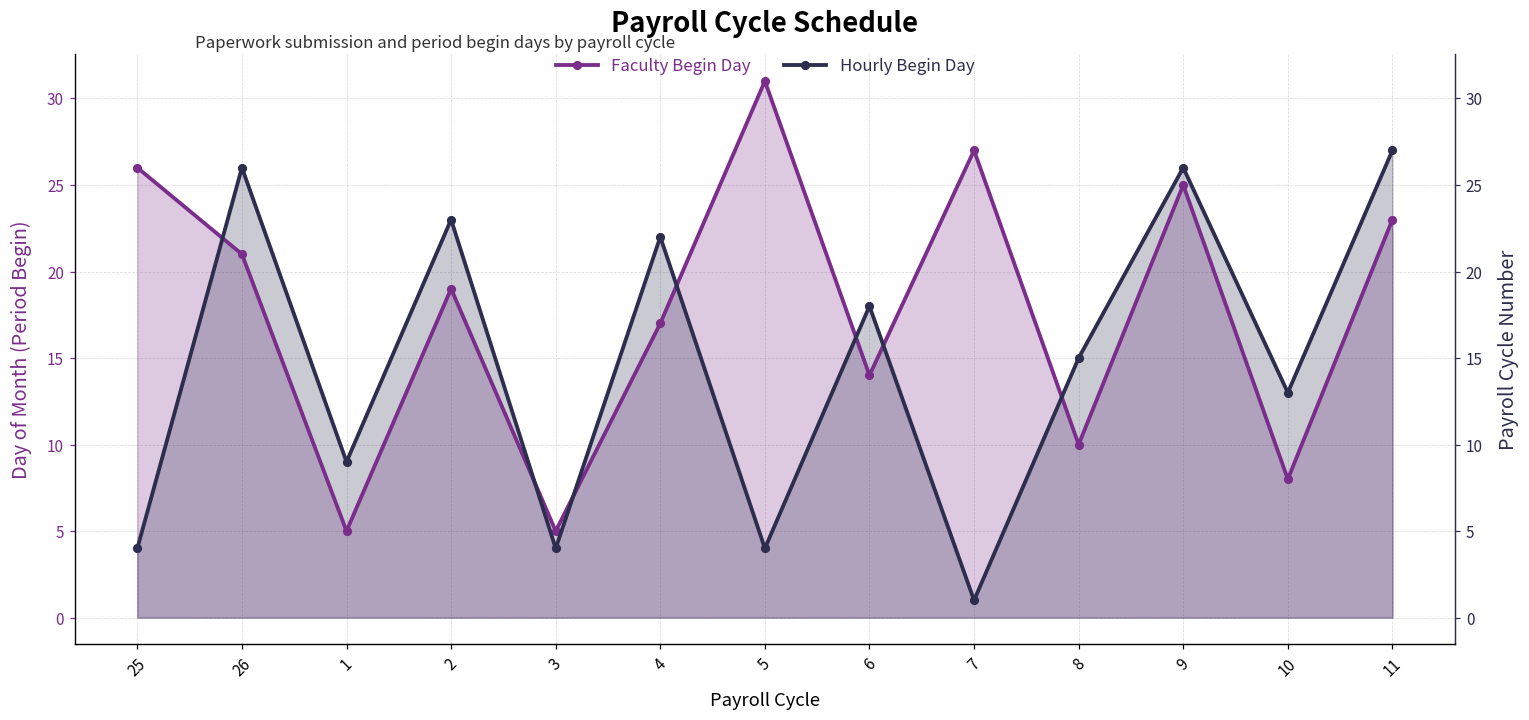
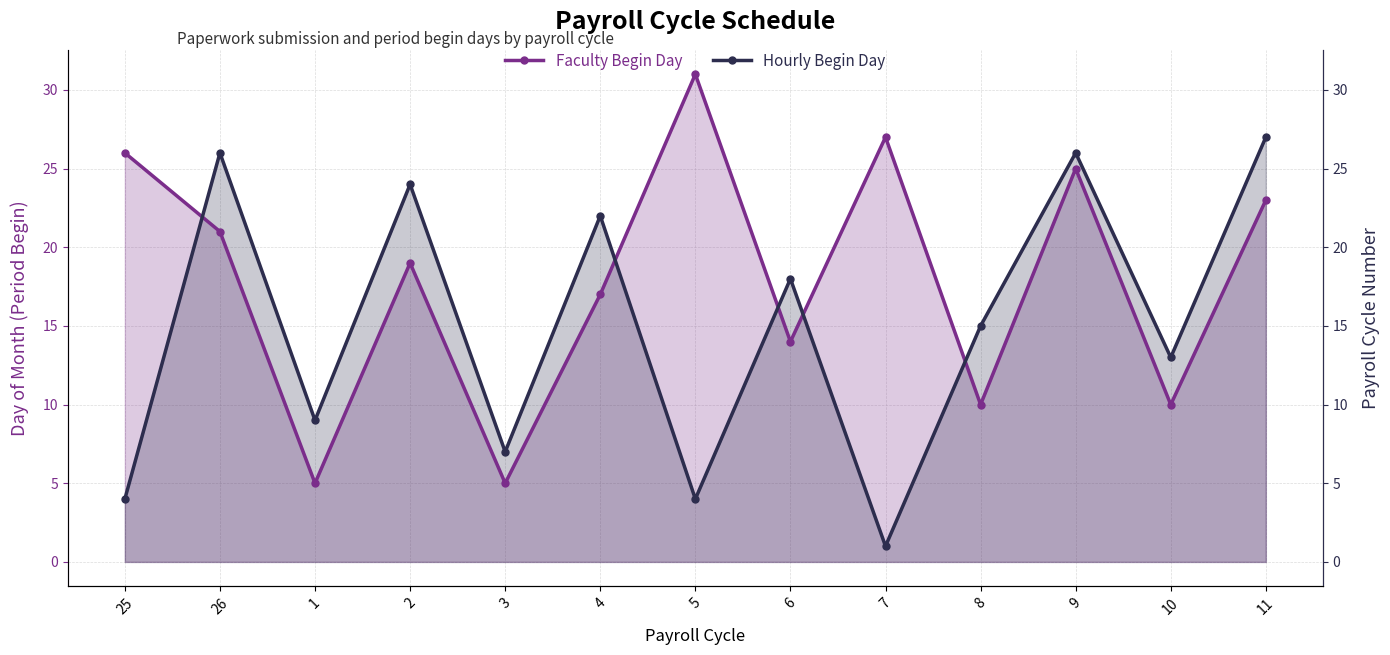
  {
    "Faculty Begin Day": {
      "25": 26,
      "26": 21,
      "1": 5,
      "2": 19,
      "3": 5,
      "4": 17,
      "5": 31,
      "6": 14,
      "7": 27,
      "8": 10,
      "9": 25,
-     "10": 8,
+     "10": 10,
      "11": 23
    },
    "Hourly Begin Day": {
      "25": 4,
      "26": 26,
      "1": 9,
-     "2": 23,
-     "3": 4,
+     "2": 24,
+     "3": 7,
      "4": 22,
      "5": 4,
      "6": 18,
      "7": 1,
      "8": 15,
      "9": 26,
      "10": 13,
      "11": 27
    }
  }
